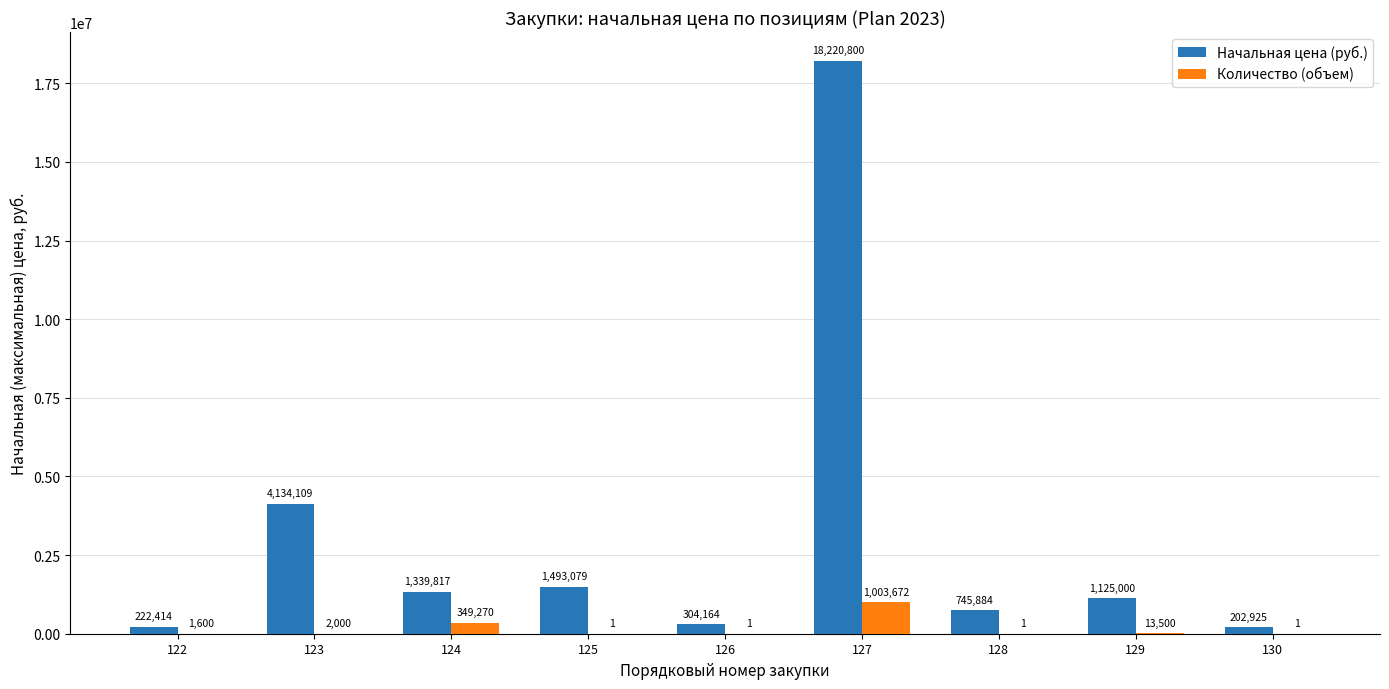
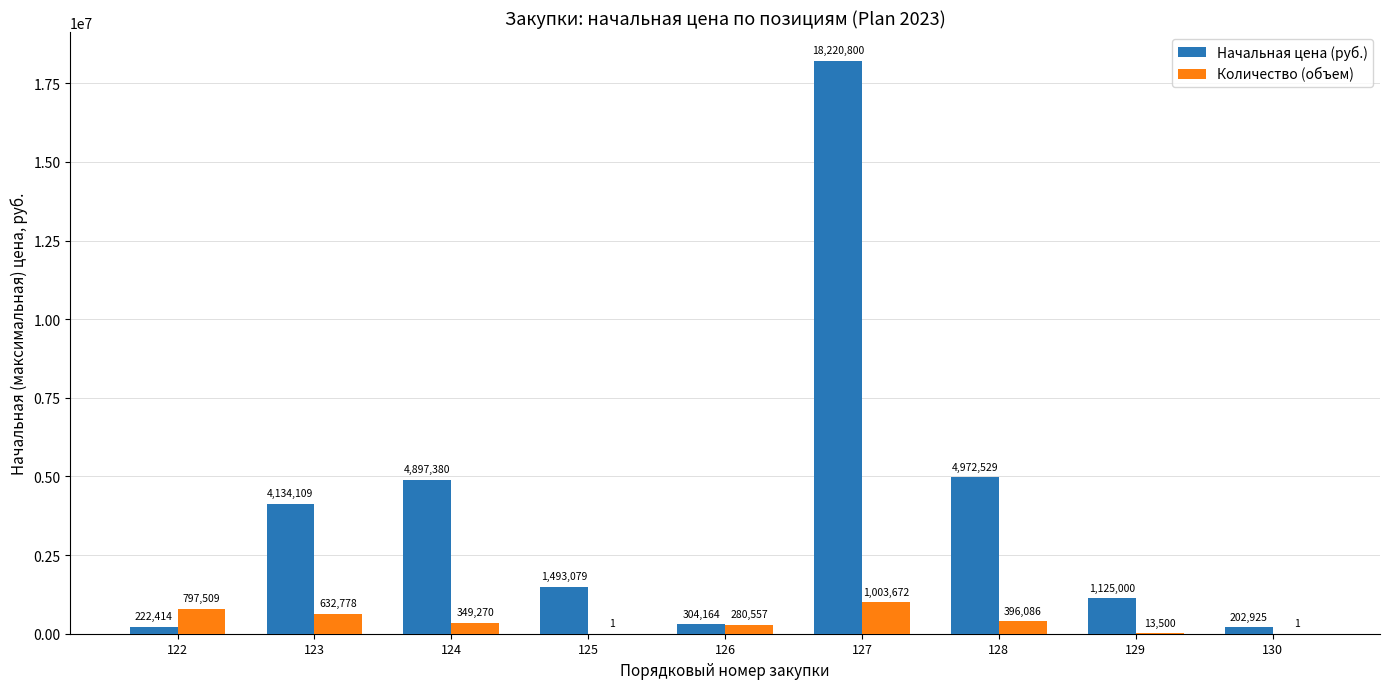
  {
    "Начальная цена (руб.)": {
      "122": "222,414",
      "123": "4,134,109",
-     "124": "1,339,817",
+     "124": "4,897,380",
      "125": "1,493,079",
      "126": "304,164",
      "127": "18,220,800",
-     "128": "745,884",
+     "128": "4,972,529",
      "129": "1,125,000",
      "130": "202,925"
    },
    "Количество (объем)": {
-     "122": "1,600",
-     "123": "2,000",
+     "122": "797,509",
+     "123": "632,778",
      "124": "349,270",
      "125": "1",
-     "126": "1",
+     "126": "280,557",
      "127": "1,003,672",
-     "128": "1",
+     "128": "396,086",
      "129": "13,500",
      "130": "1"
    }
  }
